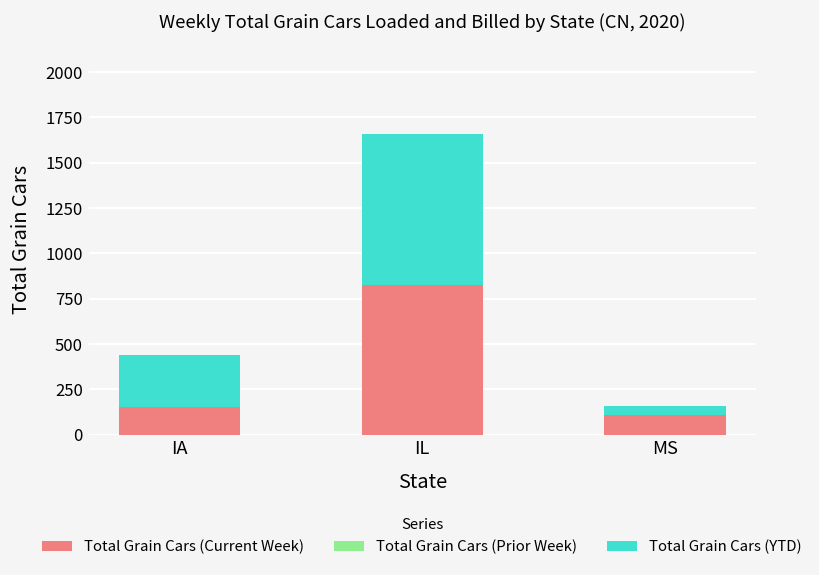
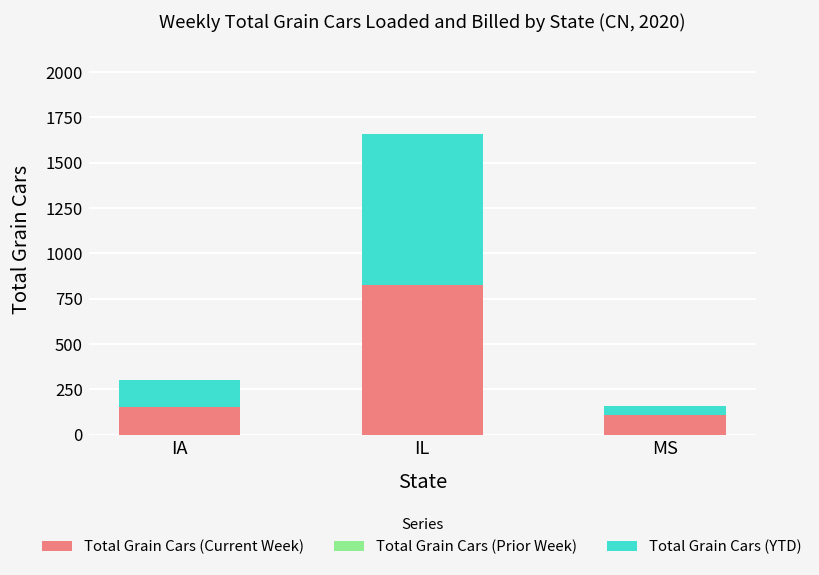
  {
    "Total Grain Cars (Prior Week)": {
      "IA": 150,
      "IL": 830,
      "MS": 110
    },
    "Total Grain Cars (YTD)": {
-     "IA": 290,
+     "IA": 150,
      "IL": 830,
      "MS": 50
    }
  }
